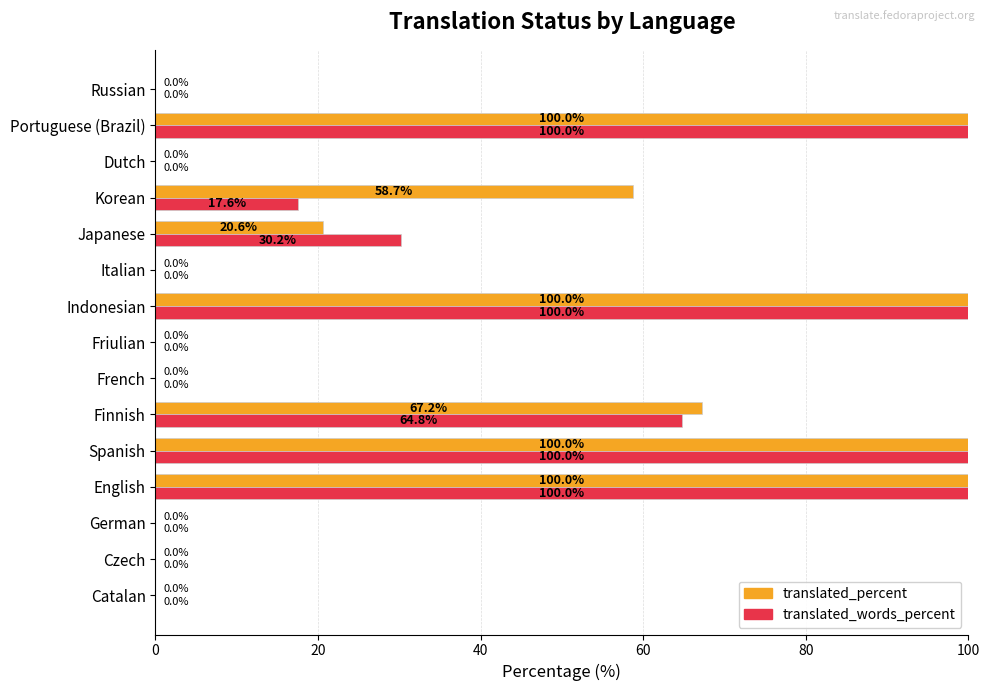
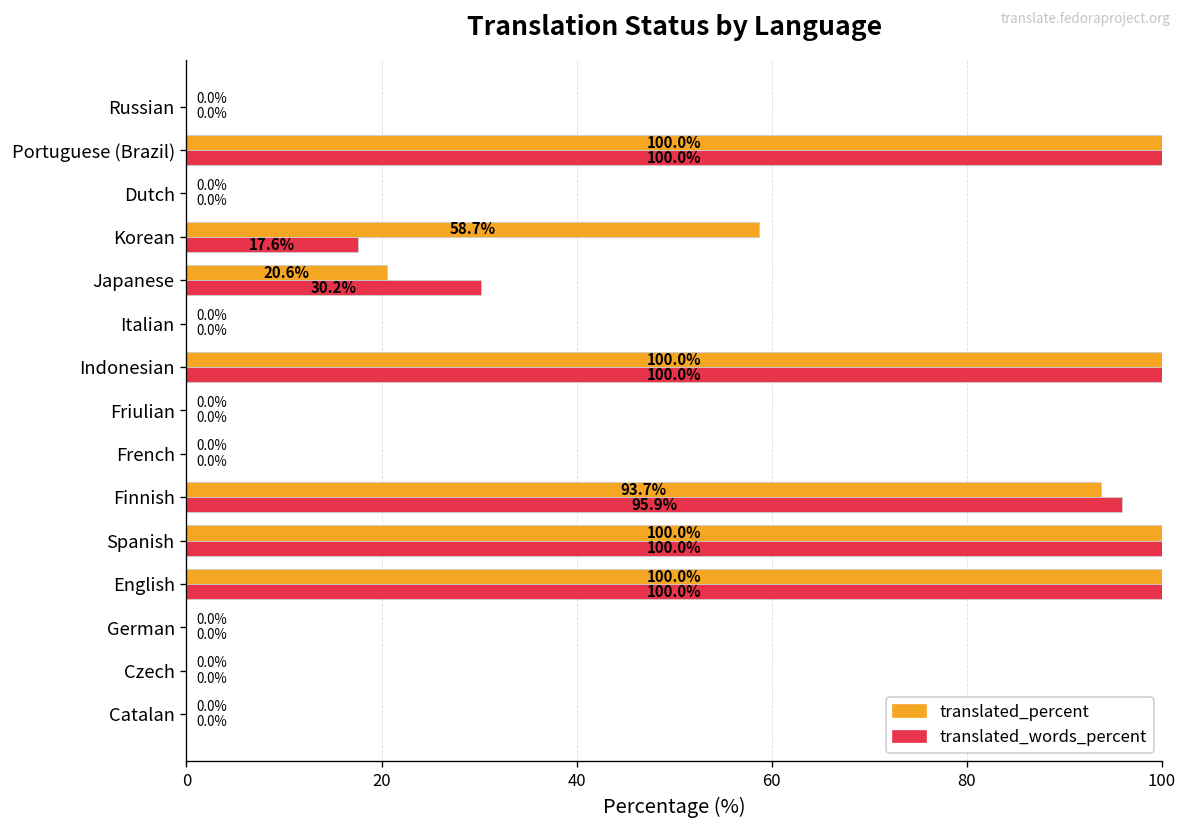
  {
    "translated_percent": {
      "Russian": "0.0%",
      "Portuguese (Brazil)": "100.0%",
      "Dutch": "0.0%",
      "Korean": "58.7%",
      "Japanese": "20.6%",
      "Italian": "0.0%",
      "Indonesian": "100.0%",
      "Friulian": "0.0%",
      "French": "0.0%",
-     "Finnish": "67.2%",
+     "Finnish": "93.7%",
      "Spanish": "100.0%",
      "English": "100.0%",
      "German": "0.0%",
      "Czech": "0.0%",
      "Catalan": "0.0%"
    },
    "translated_words_percent": {
      "Russian": "0.0%",
      "Portuguese (Brazil)": "100.0%",
      "Dutch": "0.0%",
      "Korean": "17.6%",
      "Japanese": "30.2%",
      "Italian": "0.0%",
      "Indonesian": "100.0%",
      "Friulian": "0.0%",
      "French": "0.0%",
-     "Finnish": "64.8%",
+     "Finnish": "95.9%",
      "Spanish": "100.0%",
      "English": "100.0%",
      "German": "0.0%",
      "Czech": "0.0%",
      "Catalan": "0.0%"
    }
  }
